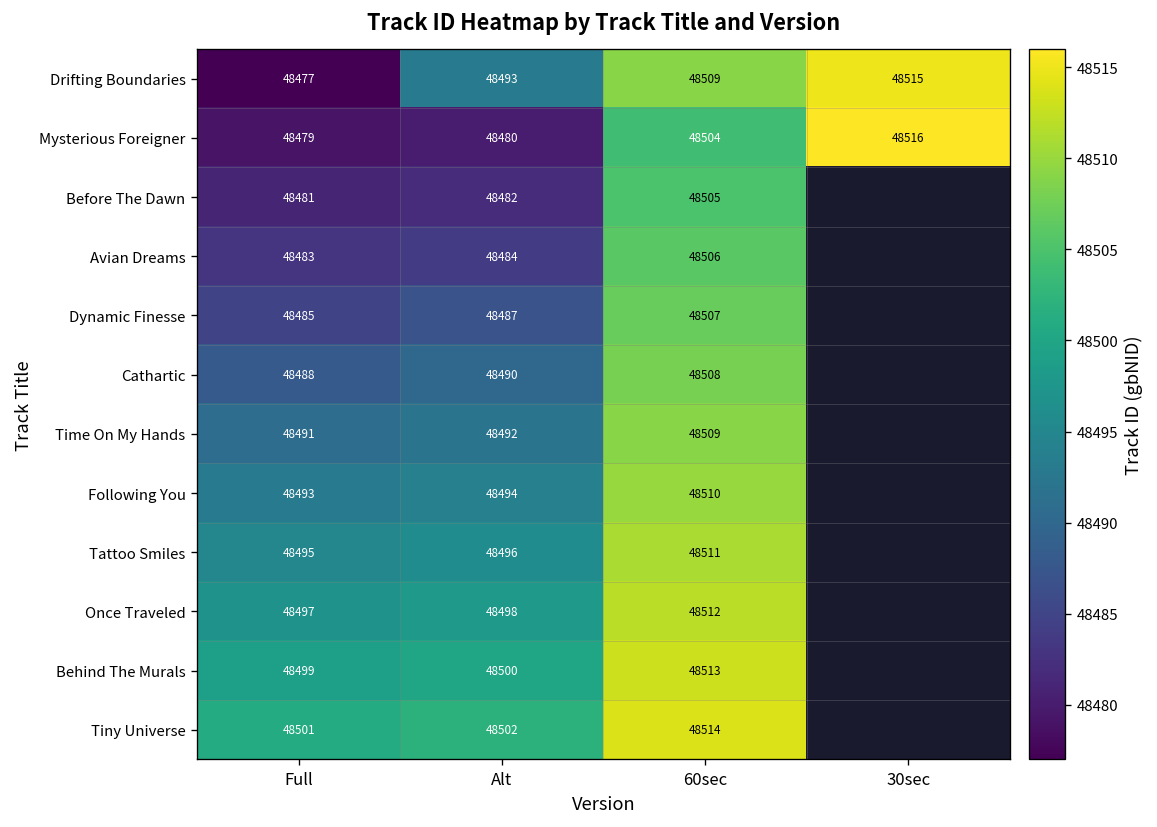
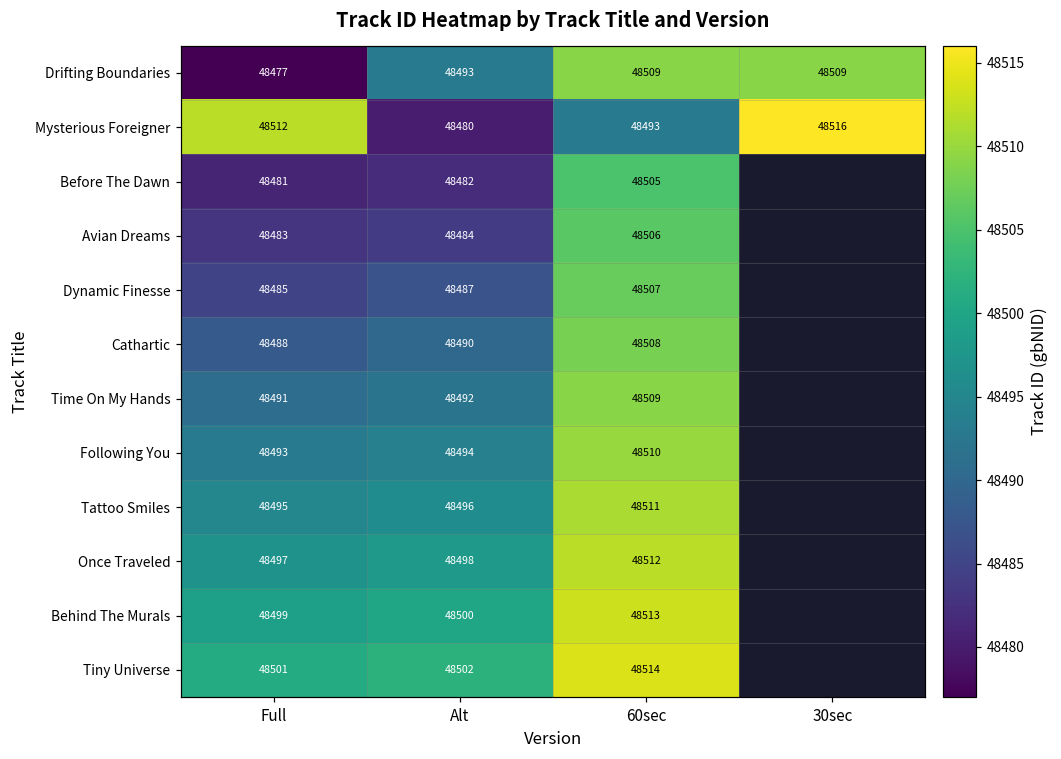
  {
    "Drifting Boundaries": {
      "Full": 48477,
      "Alt": 48493,
      "60sec": 48509,
-     "30sec": 48515
+     "30sec": 48509
    },
    "Mysterious Foreigner": {
-     "Full": 48479,
+     "Full": 48512,
      "Alt": 48480,
-     "60sec": 48504,
+     "60sec": 48493,
      "30sec": 48516
    },
    "Before The Dawn": {
      "Full": 48481,
      "Alt": 48482,
      "60sec": 48505
    },
    "Avian Dreams": {
      "Full": 48483,
      "Alt": 48484,
      "60sec": 48506
    },
    "Dynamic Finesse": {
      "Full": 48485,
      "Alt": 48487,
      "60sec": 48507
    },
    "Cathartic": {
      "Full": 48488,
      "Alt": 48490,
      "60sec": 48508
    },
    "Time On My Hands": {
      "Full": 48491,
      "Alt": 48492,
      "60sec": 48509
    },
    "Following You": {
      "Full": 48493,
      "Alt": 48494,
      "60sec": 48510
    },
    "Tattoo Smiles": {
      "Full": 48495,
      "Alt": 48496,
      "60sec": 48511
    },
    "Once Traveled": {
      "Full": 48497,
      "Alt": 48498,
      "60sec": 48512
    },
    "Behind The Murals": {
      "Full": 48499,
      "Alt": 48500,
      "60sec": 48513
    },
    "Tiny Universe": {
      "Full": 48501,
      "Alt": 48502,
      "60sec": 48514
    }
  }
